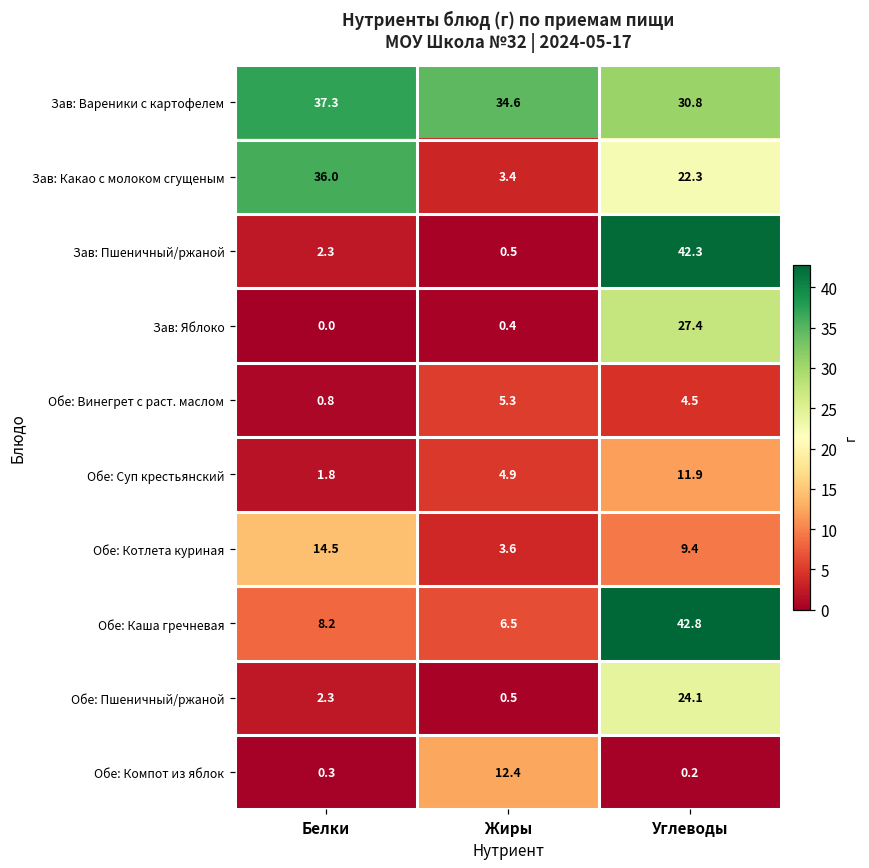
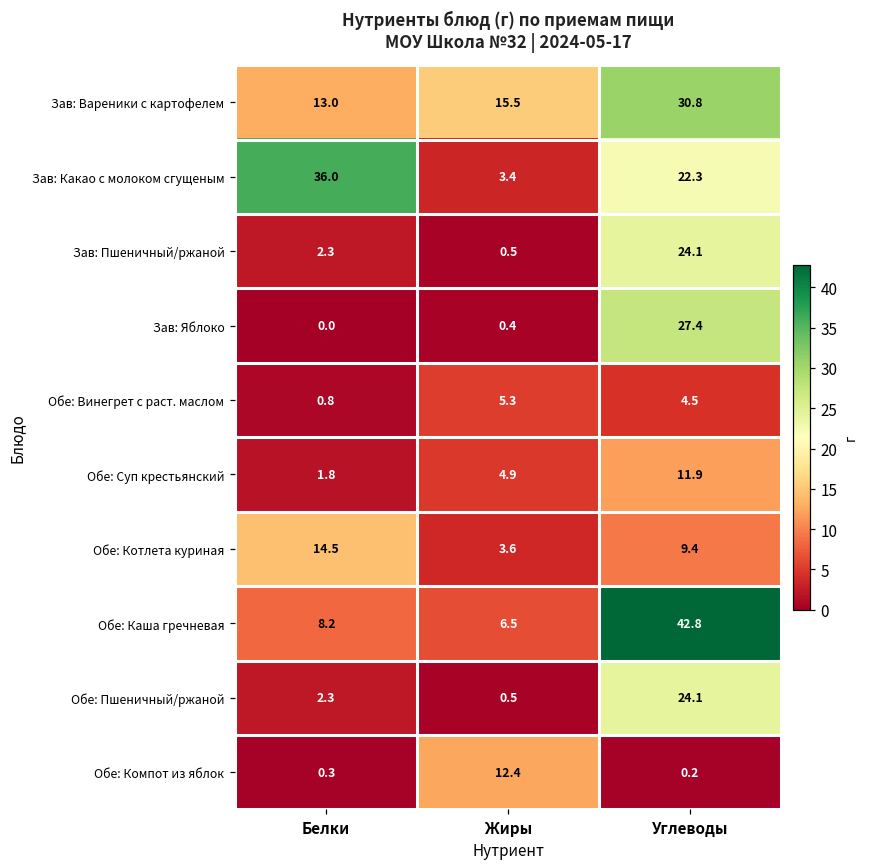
  {
    "Зав: Вареники с картофелем": {
-     "Белки": 37.3,
-     "Жиры": 34.6,
+     "Белки": 13.0,
+     "Жиры": 15.5,
      "Углеводы": 30.8
    },
    "Зав: Какао с молоком сгущеным": {
      "Белки": 36.0,
      "Жиры": 3.4,
      "Углеводы": 22.3
    },
    "Зав: Пшеничный/ржаной": {
      "Белки": 2.3,
      "Жиры": 0.5,
-     "Углеводы": 42.3
+     "Углеводы": 24.1
    },
    "Зав: Яблоко": {
      "Белки": 0.0,
      "Жиры": 0.4,
      "Углеводы": 27.4
    },
    "Обе: Винегрет с раст. маслом": {
      "Белки": 0.8,
      "Жиры": 5.3,
      "Углеводы": 4.5
    },
    "Обе: Суп крестьянский": {
      "Белки": 1.8,
      "Жиры": 4.9,
      "Углеводы": 11.9
    },
    "Обе: Котлета куриная": {
      "Белки": 14.5,
      "Жиры": 3.6,
      "Углеводы": 9.4
    },
    "Обе: Каша гречневая": {
      "Белки": 8.2,
      "Жиры": 6.5,
      "Углеводы": 42.8
    },
    "Обе: Пшеничный/ржаной": {
      "Белки": 2.3,
      "Жиры": 0.5,
      "Углеводы": 24.1
    },
    "Обе: Компот из яблок": {
      "Белки": 0.3,
      "Жиры": 12.4,
      "Углеводы": 0.2
    }
  }
